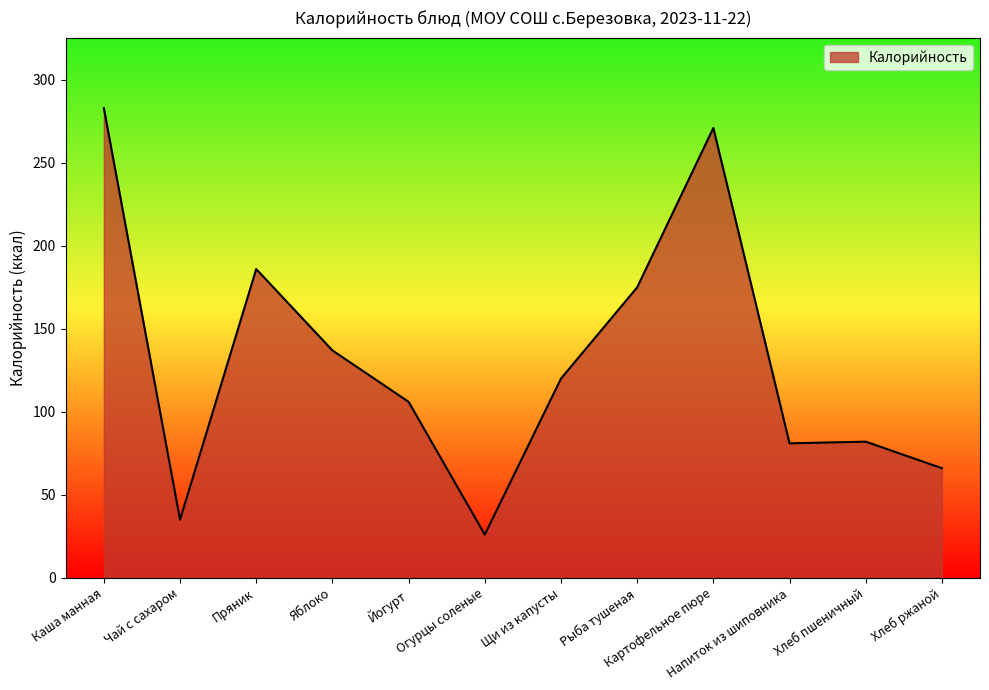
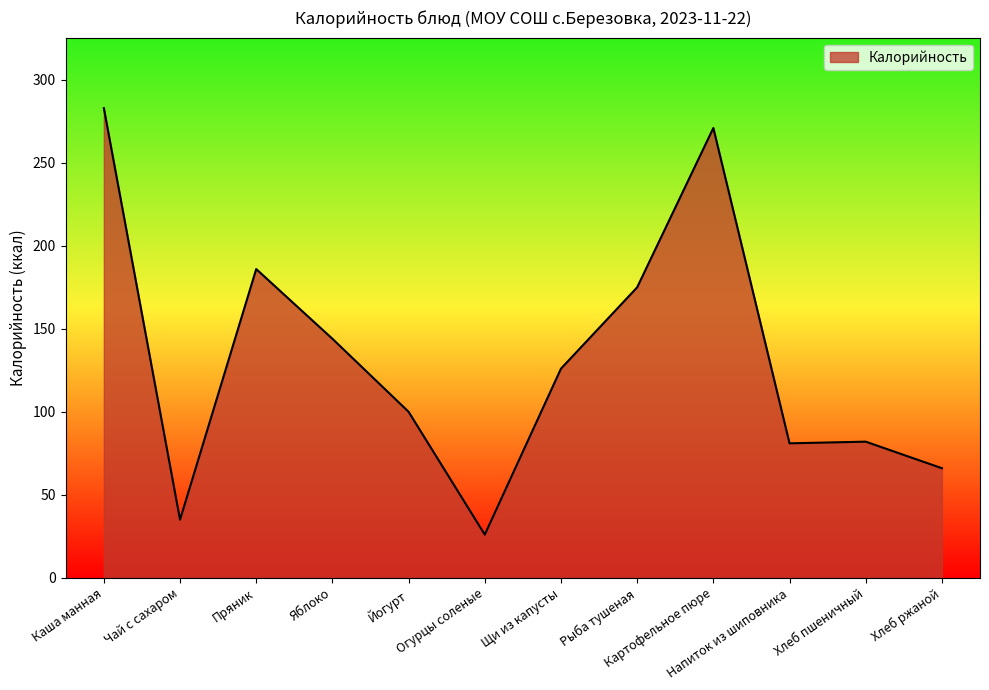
  {
    "Каша манная": 283,
    "Чай с сахаром": 35,
    "Пряник": 186,
-   "Яблоко": 137,
-   "Йогурт": 106,
+   "Яблоко": 144,
+   "Йогурт": 100,
    "Огурцы соленые": 26,
-   "Щи из капусты": 120,
+   "Щи из капусты": 126,
    "Рыба тушеная": 175,
    "Картофельное пюре": 271,
    "Напиток из шиповника": 81,
    "Хлеб пшеничный": 82,
    "Хлеб ржаной": 66
  }
